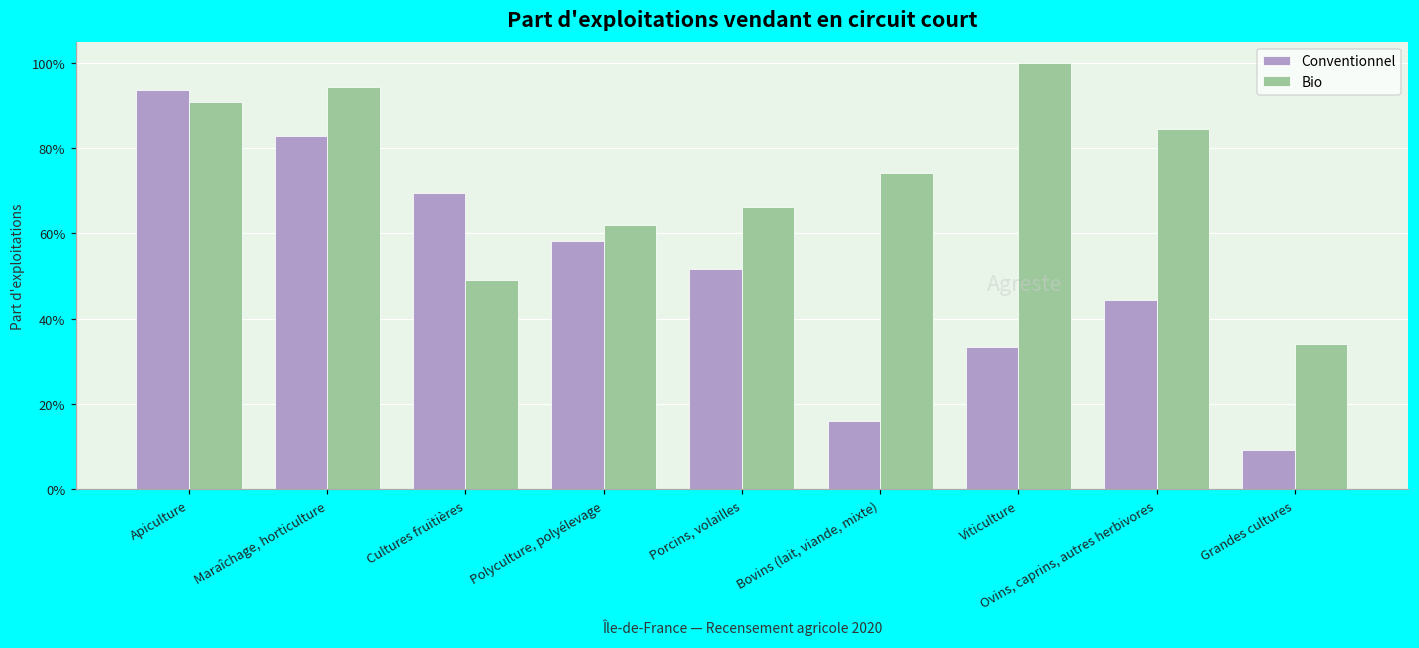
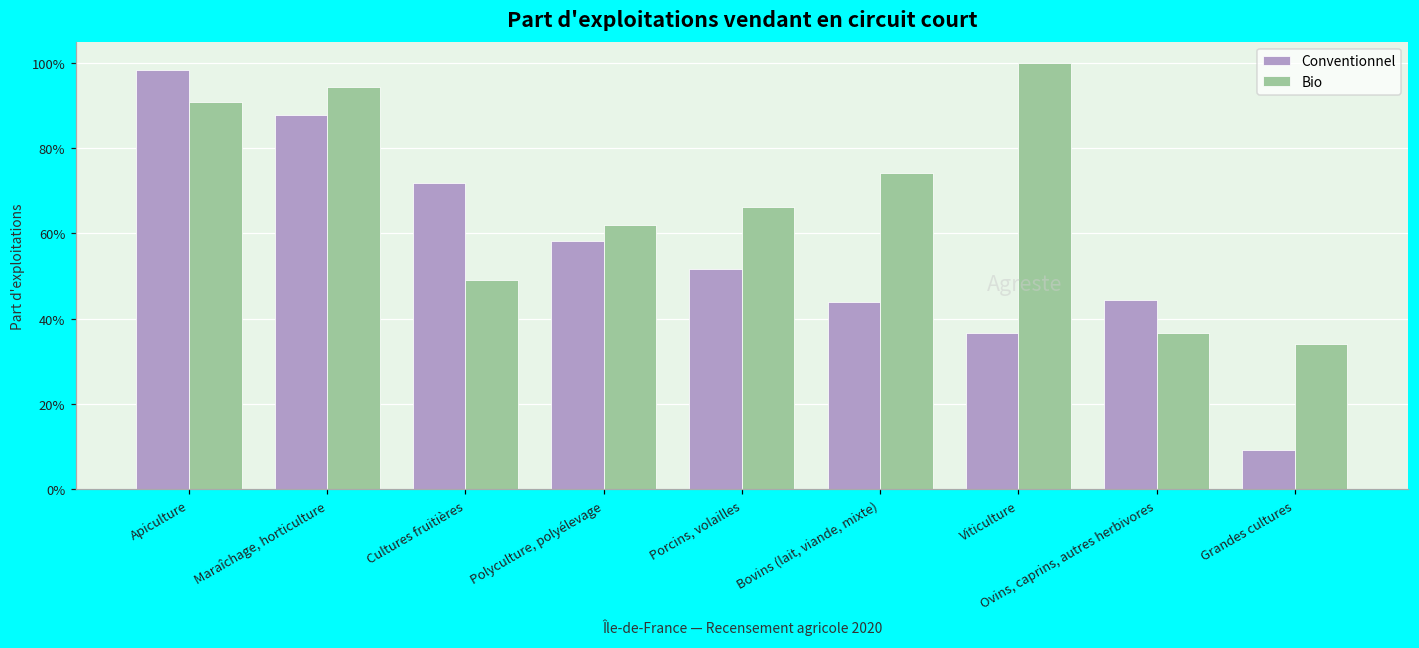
  {
    "Conventionnel": {
-     "Apiculture": "94%",
-     "Maraîchage, horticulture": "83%",
-     "Cultures fruitières": "69%",
+     "Apiculture": "98%",
+     "Maraîchage, horticulture": "88%",
+     "Cultures fruitières": "72%",
      "Polyculture, polyélevage": "58%",
      "Porcins, volailles": "52%",
-     "Bovins (lait, viande, mixte)": "16%",
-     "Viticulture": "33%",
+     "Bovins (lait, viande, mixte)": "44%",
+     "Viticulture": "37%",
      "Ovins, caprins, autres herbivores": "44%",
      "Grandes cultures": "9%"
    },
    "Bio": {
      "Apiculture": "91%",
      "Maraîchage, horticulture": "94%",
      "Cultures fruitières": "49%",
      "Polyculture, polyélevage": "62%",
      "Porcins, volailles": "66%",
      "Bovins (lait, viande, mixte)": "74%",
      "Viticulture": "100%",
-     "Ovins, caprins, autres herbivores": "85%",
+     "Ovins, caprins, autres herbivores": "37%",
      "Grandes cultures": "34%"
    }
  }
